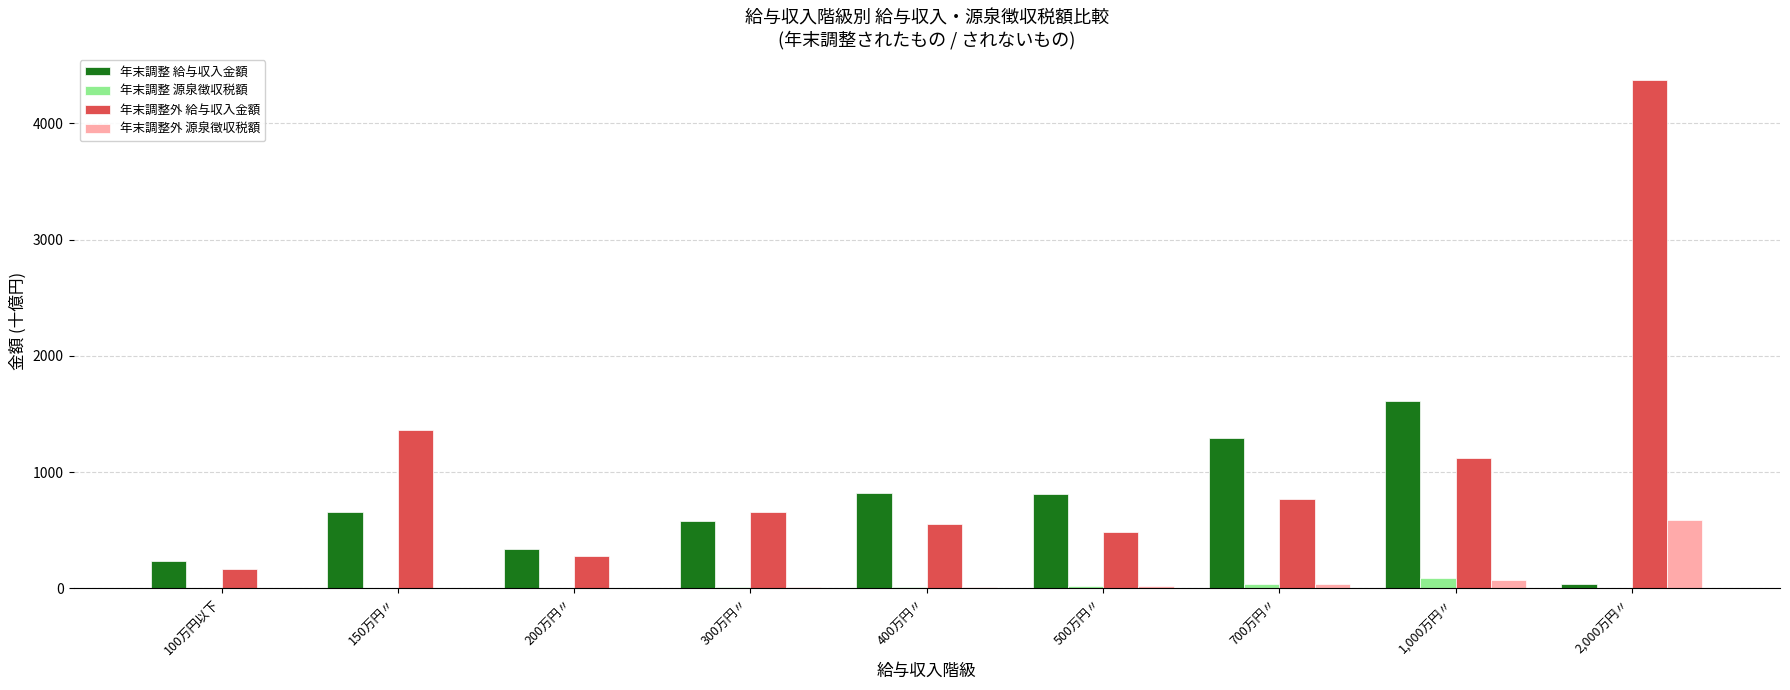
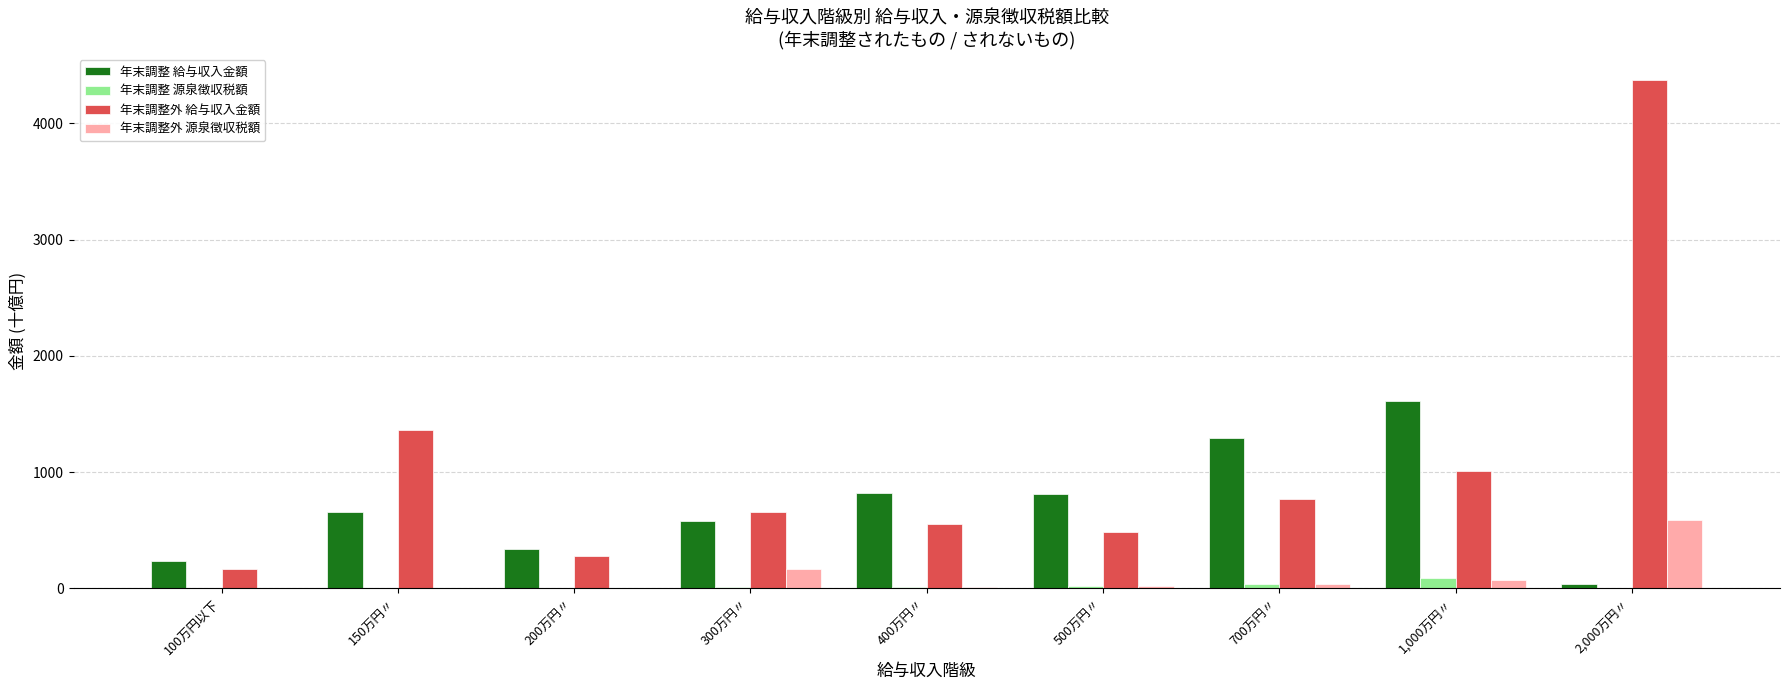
  {
    "年末調整 給与収入金額": {
      "100万円以下": 230,
      "150万円〃": 660,
      "200万円〃": 340,
      "300万円〃": 580,
      "400万円〃": 820,
      "500万円〃": 810,
      "700万円〃": 1290,
      "1,000万円〃": 1610,
      "2,000万円〃": 40
    },
    "年末調整 源泉徴収税額": {
      "100万円以下": 0,
      "700万円〃": 40,
      "1,000万円〃": 90
    },
    "年末調整外 給与収入金額": {
      "100万円以下": 160,
      "150万円〃": 1370,
      "200万円〃": 280,
      "300万円〃": 660,
      "400万円〃": 550,
      "500万円〃": 480,
      "700万円〃": 760,
-     "1,000万円〃": 1120,
+     "1,000万円〃": 1010,
      "2,000万円〃": 4380
    },
    "年末調整外 源泉徴収税額": {
-     "300万円〃": 20,
+     "300万円〃": 170,
      "700万円〃": 30,
      "1,000万円〃": 70,
      "2,000万円〃": 590
    }
  }
